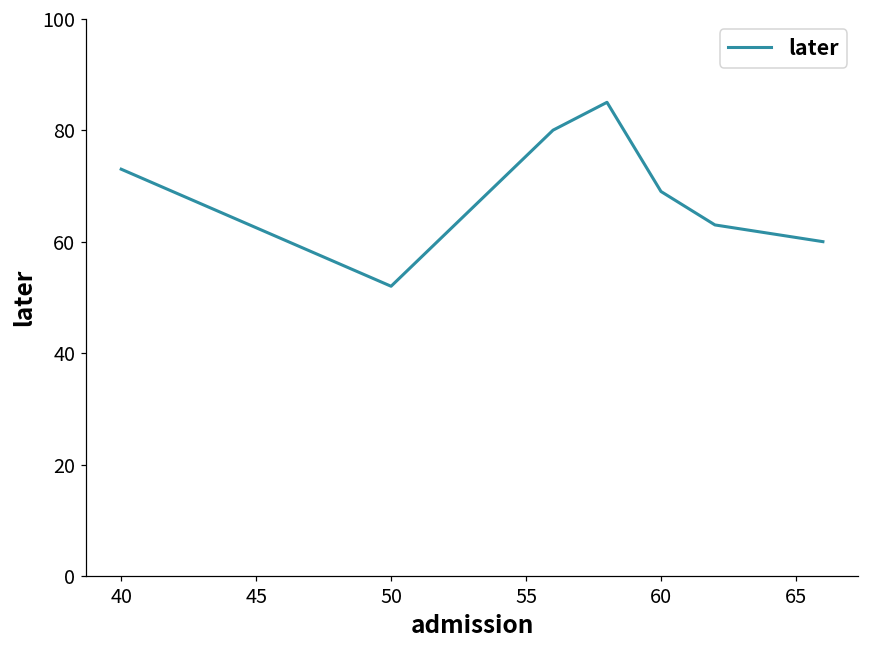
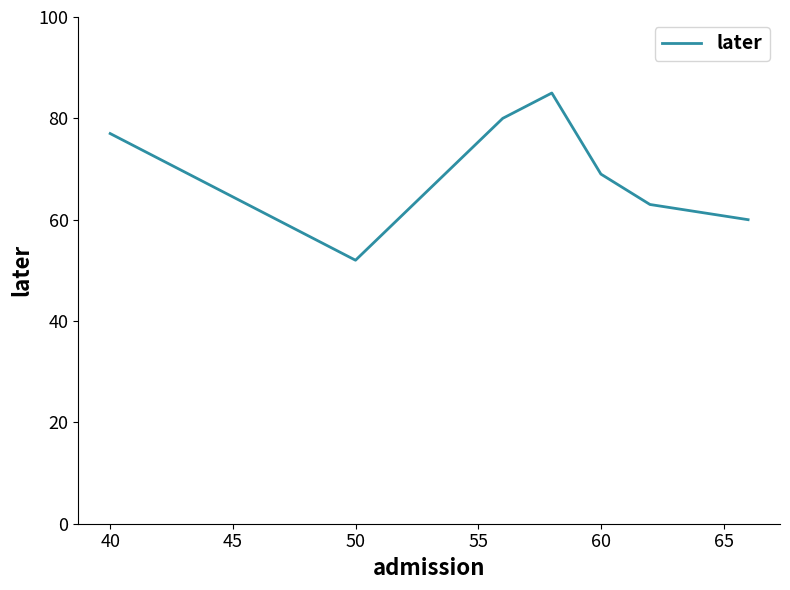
  {
-   "40": 73,
+   "40": 77,
    "50": 52,
    "60": 69
  }
